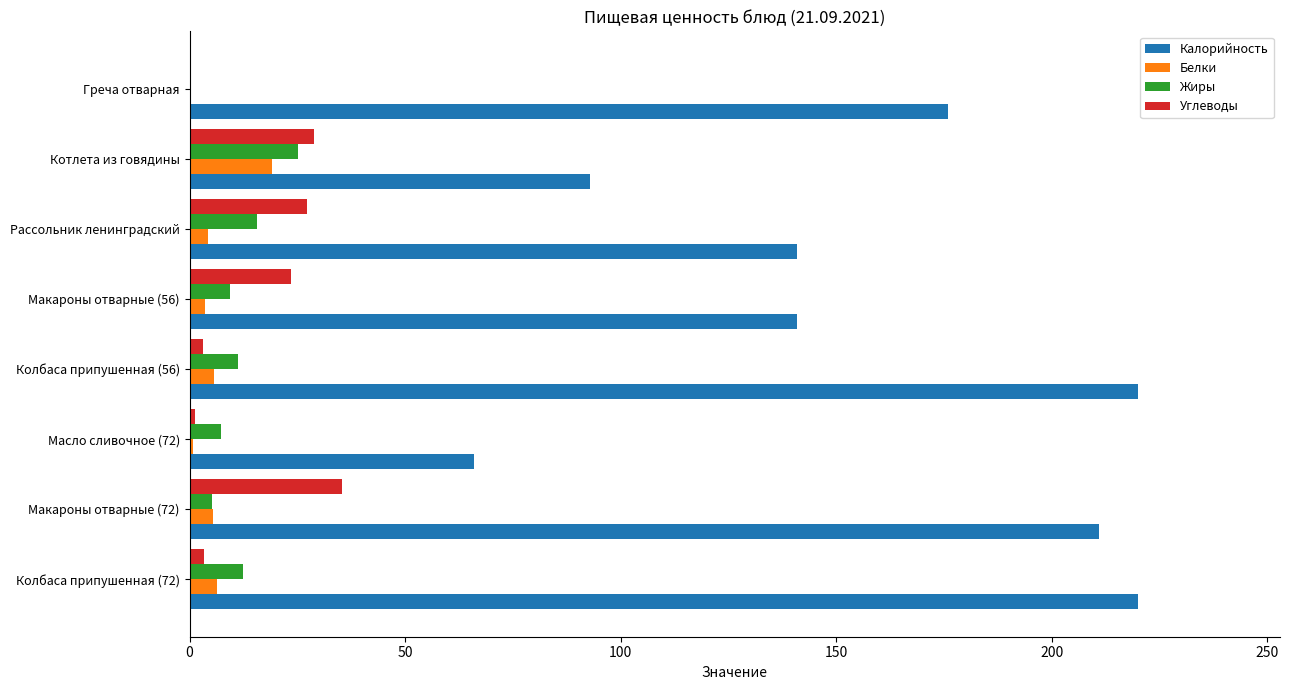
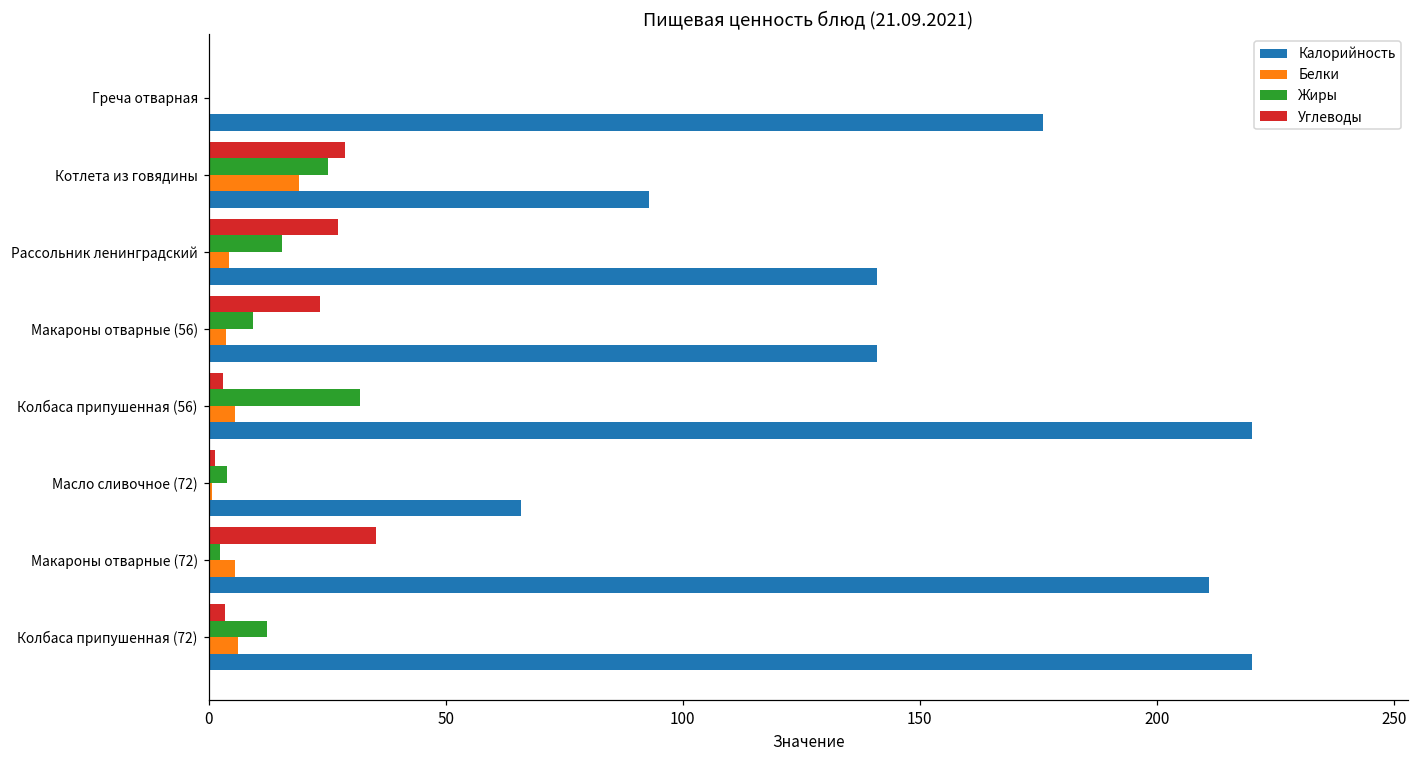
  {
    "Калорийность": {
      "Греча отварная": 176,
      "Котлета из говядины": 93,
      "Рассольник ленинградский": 141,
      "Макароны отварные (56)": 141,
      "Колбаса припушенная (56)": 220,
      "Масло сливочное (72)": 66,
      "Макароны отварные (72)": 211,
      "Колбаса припушенная (72)": 220
    },
    "Белки": {
      "Греча отварная": 0,
      "Котлета из говядины": 19,
      "Рассольник ленинградский": 4,
      "Макароны отварные (56)": 4,
      "Колбаса припушенная (56)": 6,
      "Масло сливочное (72)": 1,
      "Макароны отварные (72)": 6,
      "Колбаса припушенная (72)": 6
    },
    "Жиры": {
      "Греча отварная": 0,
      "Котлета из говядины": 25,
      "Рассольник ленинградский": 16,
      "Макароны отварные (56)": 9,
-     "Колбаса припушенная (56)": 11,
-     "Масло сливочное (72)": 7,
-     "Макароны отварные (72)": 5,
+     "Колбаса припушенная (56)": 32,
+     "Масло сливочное (72)": 4,
+     "Макароны отварные (72)": 3,
      "Колбаса припушенная (72)": 12
    },
    "Углеводы": {
      "Греча отварная": 0,
      "Котлета из говядины": 29,
      "Рассольник ленинградский": 27,
      "Макароны отварные (56)": 24,
      "Колбаса припушенная (56)": 3,
      "Масло сливочное (72)": 1,
      "Макароны отварные (72)": 35,
      "Колбаса припушенная (72)": 3
    }
  }
